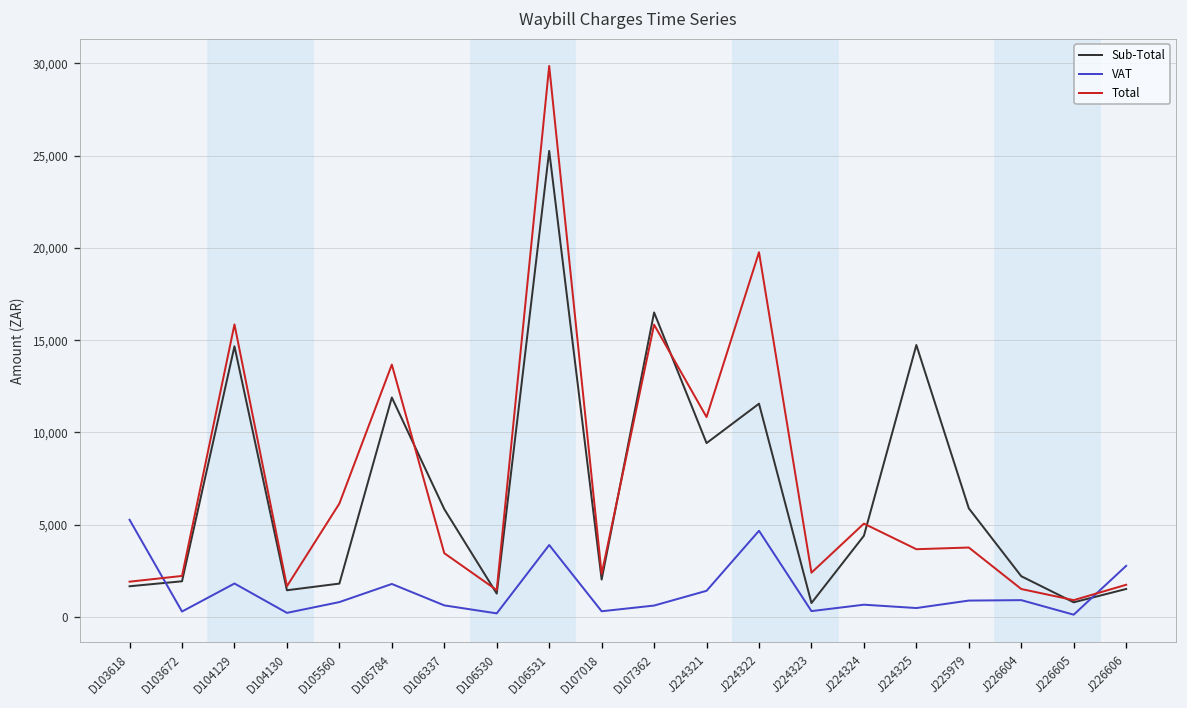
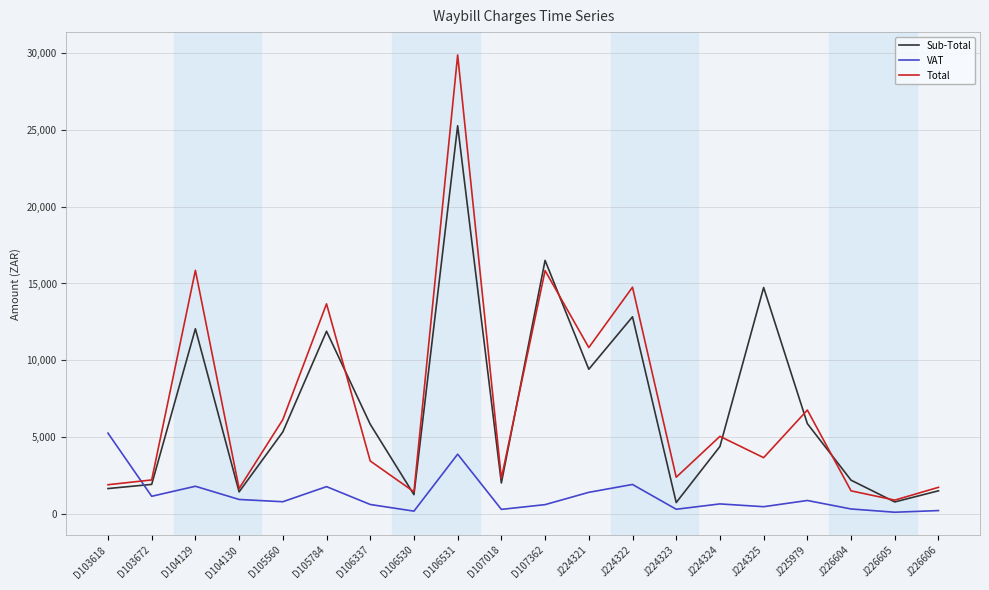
  {
    "Sub-Total": {
      "D103618": "1,700",
      "D103672": "1,900",
-     "D104129": "14,700",
+     "D104129": "12,100",
      "D104130": "1,400",
-     "D105560": "1,800",
+     "D105560": "5,300",
      "D105784": "11,900",
      "D106337": "5,800",
      "D106530": "1,300",
      "D106531": "25,300",
      "D107018": "2,000",
      "D107362": "16,500",
      "J224321": "9,400",
-     "J224322": "11,600",
+     "J224322": "12,800",
      "J224323": "700",
      "J224324": "4,400",
      "J224325": "14,700",
      "J225979": "5,900",
      "J226604": "2,200",
      "J226606": "1,500"
    },
    "VAT": {
      "D103618": "5,300",
-     "D103672": "300",
+     "D103672": "1,200",
      "D104129": "1,800",
-     "D104130": "200",
+     "D104130": "900",
      "D105560": "800",
      "D105784": "1,800",
      "D106337": "600",
      "D106530": "200",
      "D106531": "3,900",
      "D107018": "300",
      "D107362": "600",
      "J224321": "1,400",
-     "J224322": "4,700",
+     "J224322": "1,900",
      "J224323": "300",
      "J224324": "700",
      "J224325": "500",
      "J225979": "900",
-     "J226604": "900",
+     "J226604": "300",
      "J226605": "100",
-     "J226606": "2,800"
+     "J226606": "200"
    },
    "Total": {
      "D103618": "1,900",
      "D103672": "2,200",
      "D104129": "15,900",
      "D104130": "1,700",
      "D105560": "6,100",
      "D105784": "13,700",
      "D106337": "3,500",
      "D106530": "1,500",
      "D106531": "29,900",
      "D107018": "2,300",
      "D107362": "15,800",
      "J224321": "10,800",
-     "J224322": "19,800",
+     "J224322": "14,800",
      "J224323": "2,400",
      "J224324": "5,100",
      "J224325": "3,700",
-     "J225979": "3,800",
+     "J225979": "6,800",
      "J226604": "1,500",
      "J226606": "1,700"
    }
  }
